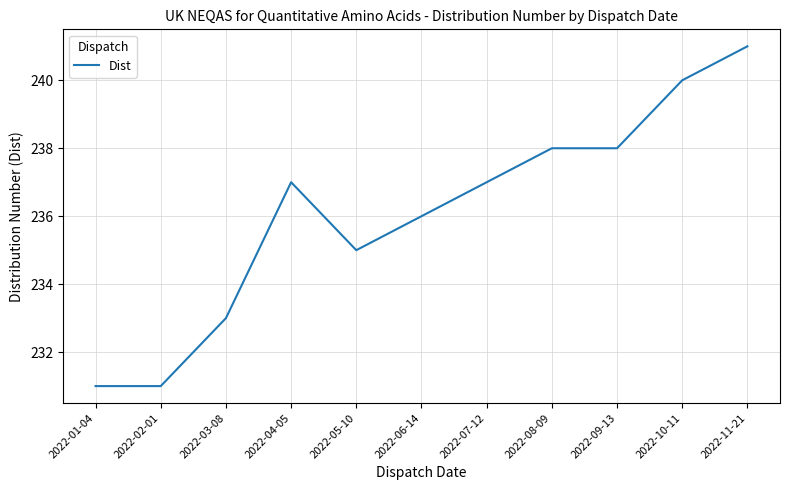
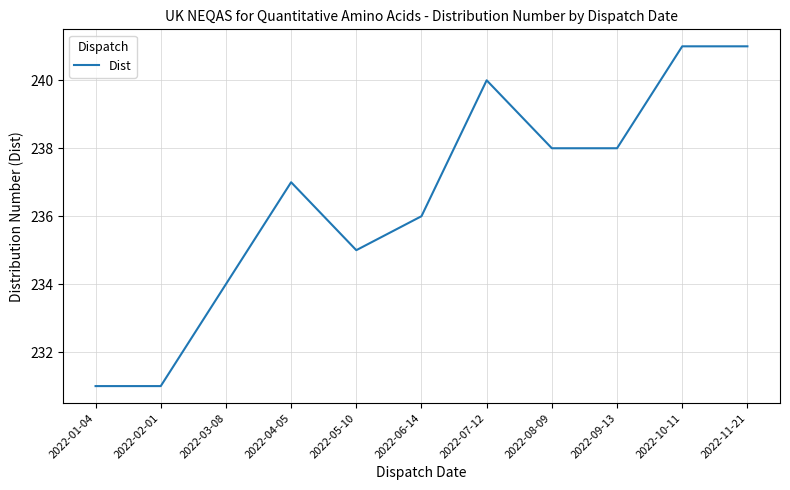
  {
    "2022-01-04": 231,
    "2022-02-01": 231,
-   "2022-03-08": 233,
+   "2022-03-08": 234,
    "2022-04-05": 237,
    "2022-05-10": 235,
    "2022-06-14": 236,
-   "2022-07-12": 237,
+   "2022-07-12": 240,
    "2022-08-09": 238,
    "2022-09-13": 238,
-   "2022-10-11": 240,
+   "2022-10-11": 241,
    "2022-11-21": 241
  }
